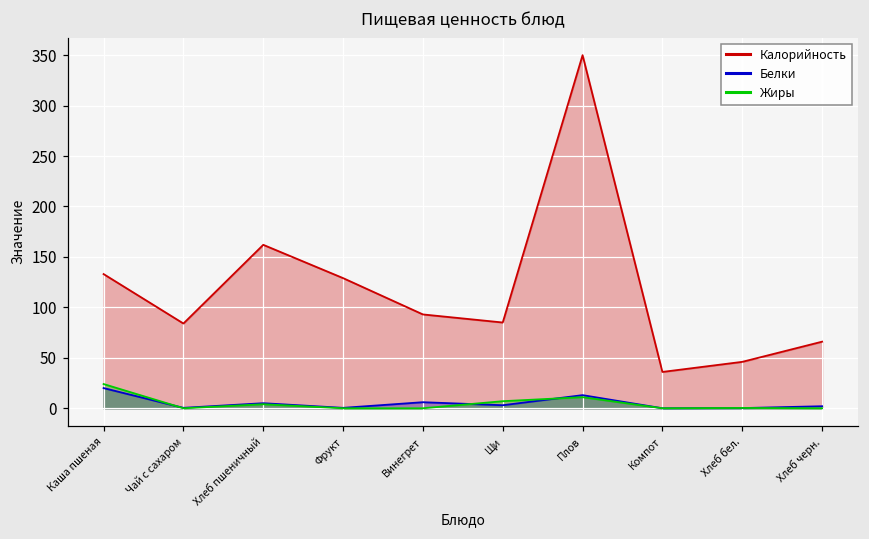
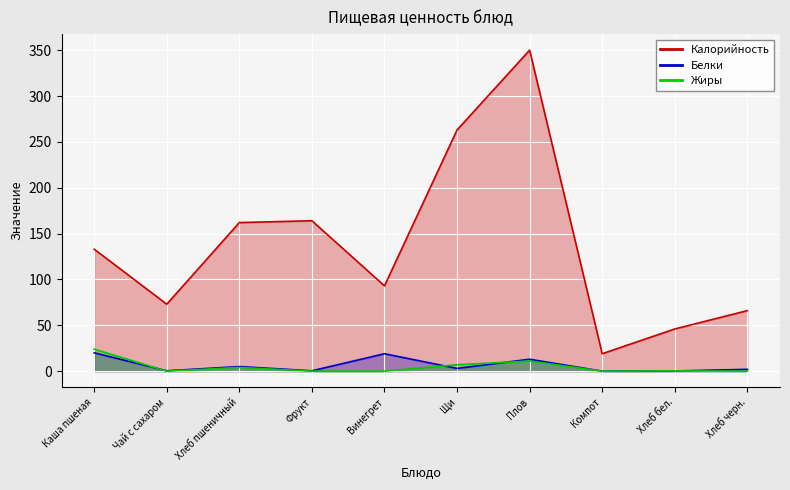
  {
    "Калорийность": {
      "Каша пшеная": 130,
-     "Чай с сахаром": 80,
+     "Чай с сахаром": 70,
      "Хлеб пшеничный": 160,
-     "Фрукт": 130,
+     "Фрукт": 160,
      "Винегрет": 90,
-     "Щи": 90,
+     "Щи": 260,
      "Плов": 350,
-     "Компот": 40,
+     "Компот": 20,
      "Хлеб бел.": 50,
      "Хлеб черн.": 70
    },
    "Белки": {
      "Каша пшеная": 20,
-     "Винегрет": 10,
+     "Винегрет": 20,
      "Щи": 0
    },
    "Жиры": {
      "Каша пшеная": 20,
      "Винегрет": 0,
      "Щи": 10
    }
  }
